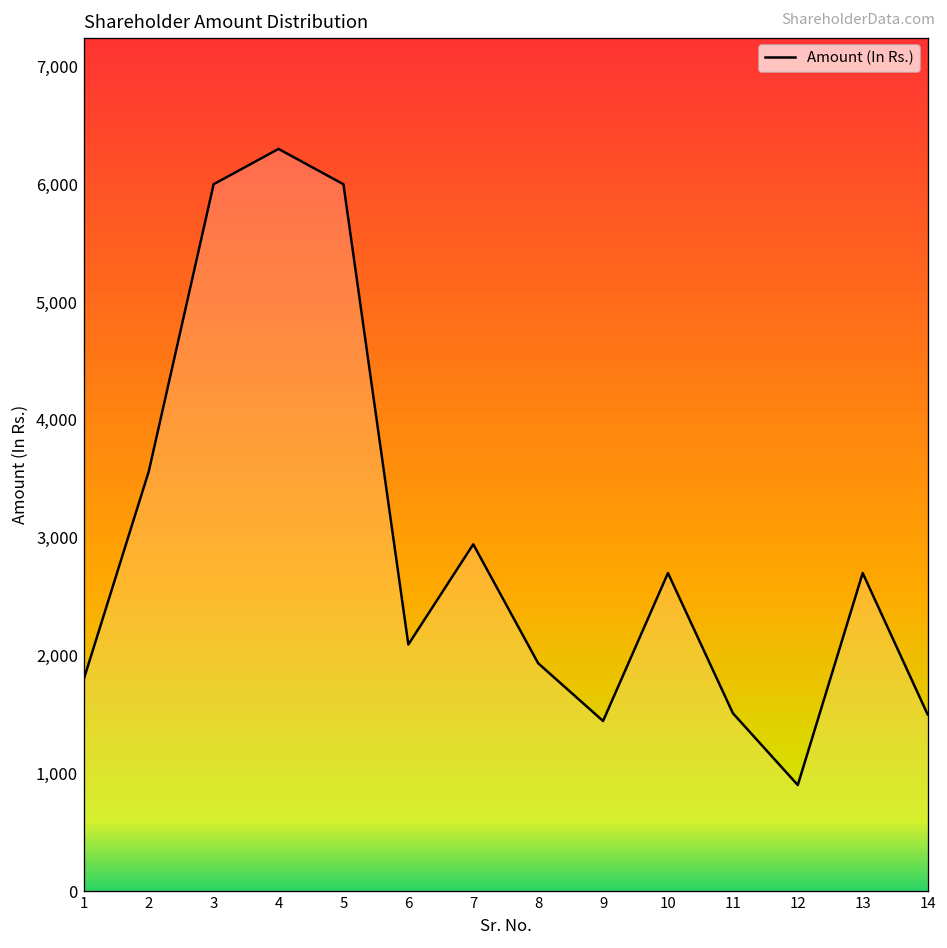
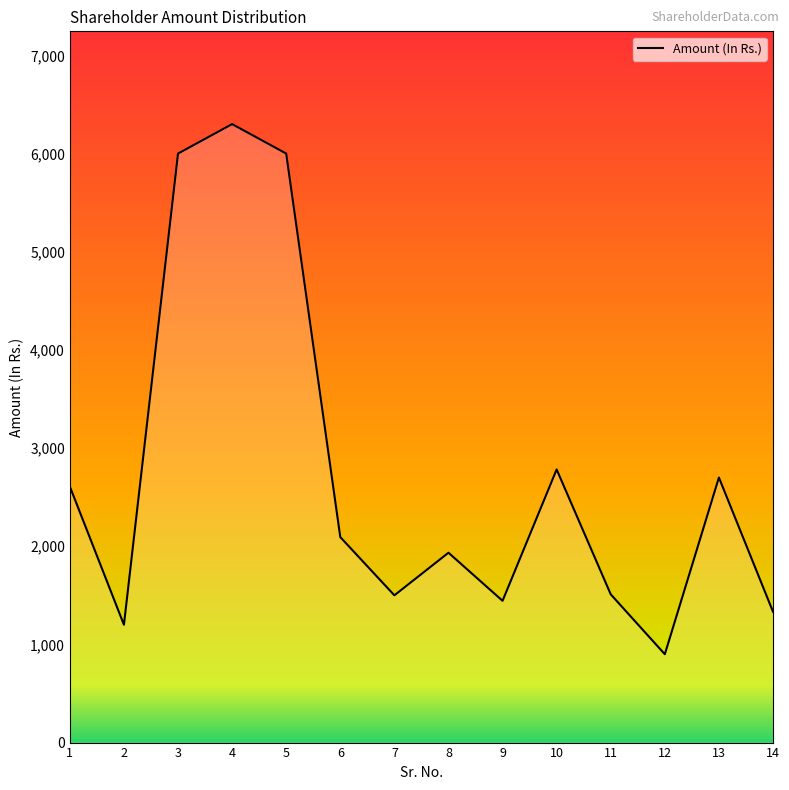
  {
-   "1": "1,800",
-   "2": "3,600",
+   "1": "2,600",
+   "2": "1,200",
    "3": "6,000",
    "4": "6,300",
    "5": "6,000",
    "6": "2,100",
-   "7": "2,900",
+   "7": "1,500",
    "8": "1,900",
    "9": "1,400",
-   "10": "2,700",
+   "10": "2,800",
    "11": "1,500",
    "12": "900",
    "13": "2,700",
-   "14": "1,500"
+   "14": "1,300"
  }
